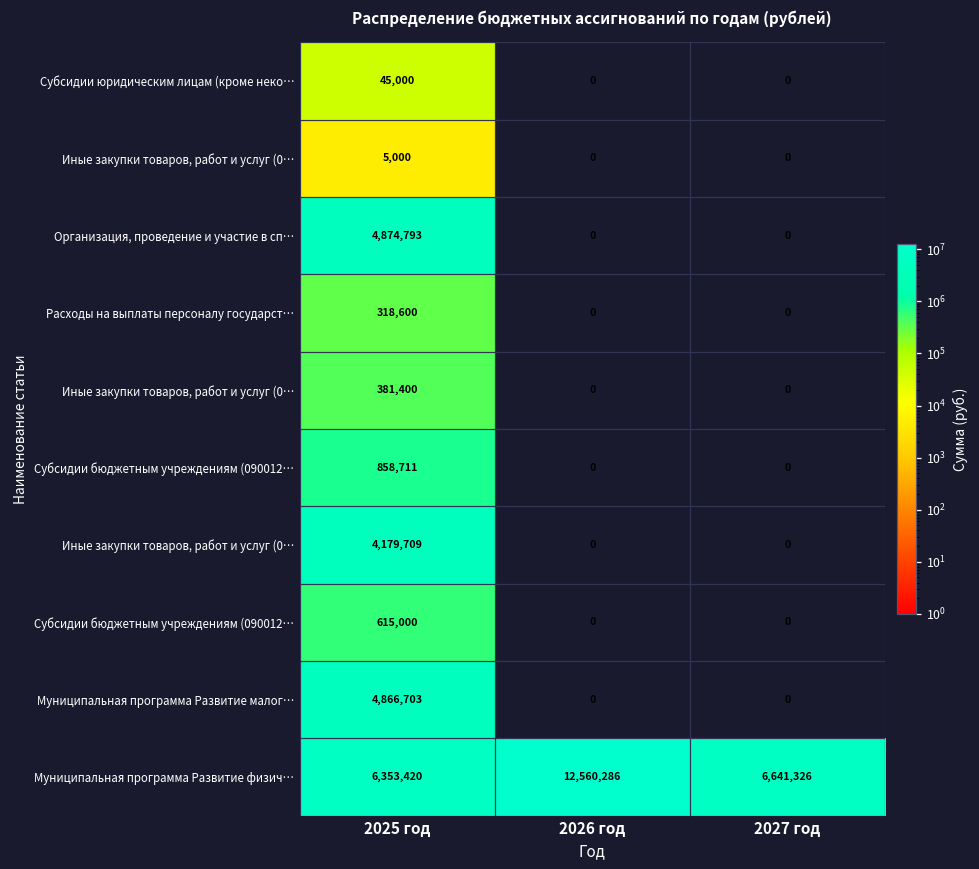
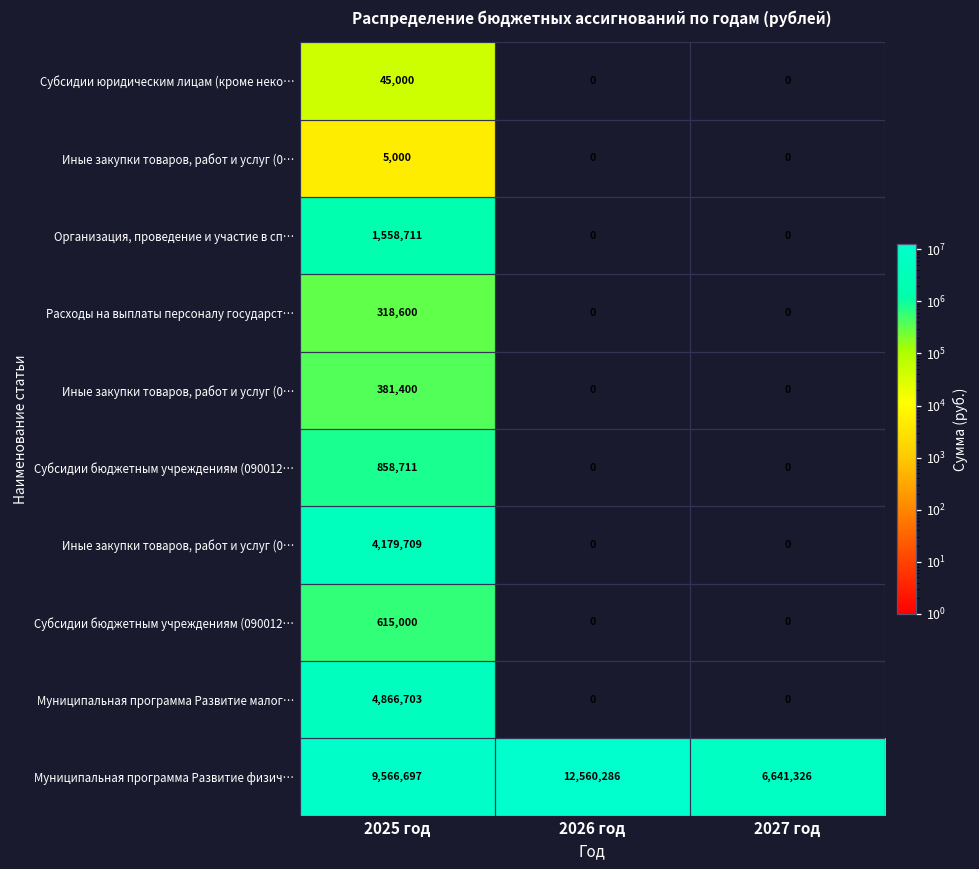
  {
    "Субсидии юридическим лицам (кроме неко…": {
      "2025 год": "45,000"
    },
    "Организация, проведение и участие в сп…": {
-     "2025 год": "4,874,793"
+     "2025 год": "1,558,711"
    },
    "Расходы на выплаты персоналу государст…": {
      "2025 год": "318,600"
    },
    "Муниципальная программа Развитие малог…": {
      "2025 год": "4,866,703"
    },
    "Муниципальная программа Развитие физич…": {
-     "2025 год": "6,353,420",
+     "2025 год": "9,566,697",
      "2026 год": "12,560,286",
      "2027 год": "6,641,326"
    }
  }
